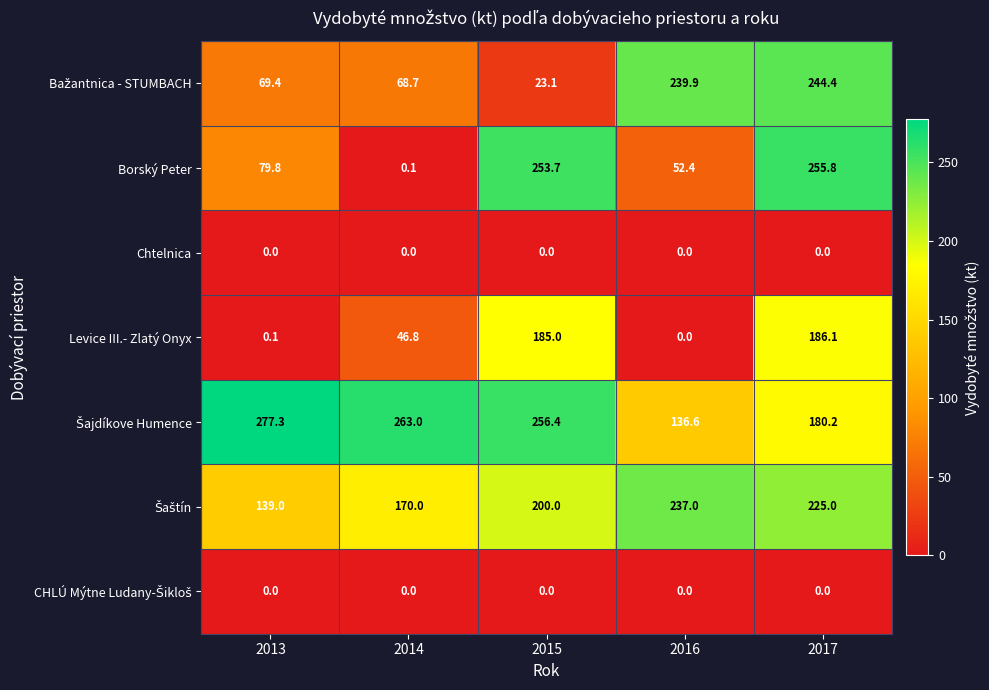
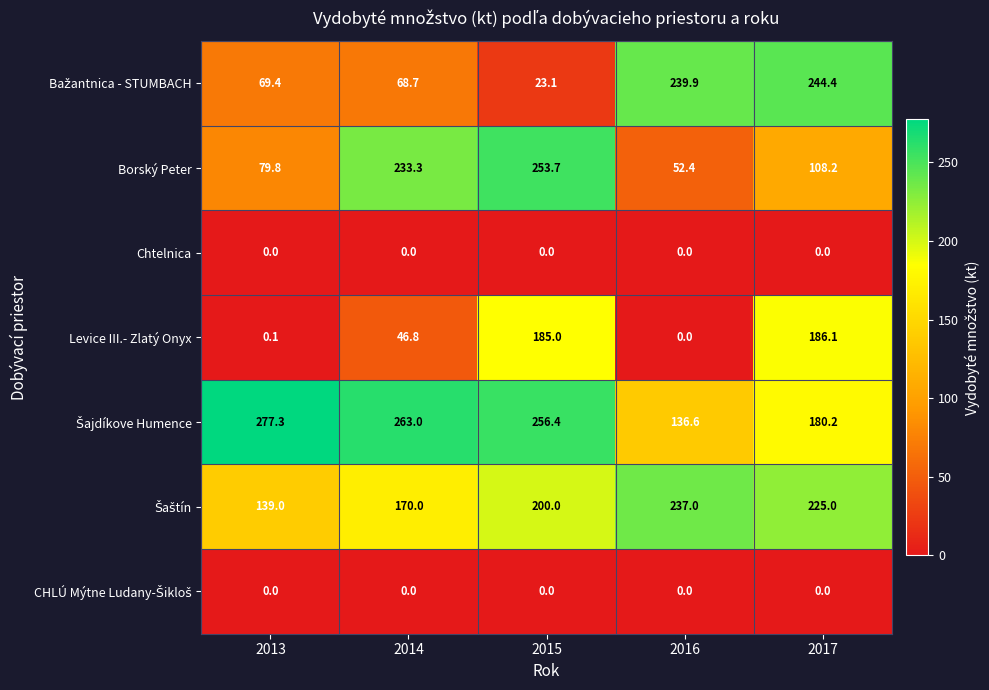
  {
    "Bažantnica - STUMBACH": {
      "2013": 69.4,
      "2014": 68.7,
      "2015": 23.1,
      "2016": 239.9,
      "2017": 244.4
    },
    "Borský Peter": {
      "2013": 79.8,
-     "2014": 0.1,
+     "2014": 233.3,
      "2015": 253.7,
      "2016": 52.4,
-     "2017": 255.8
+     "2017": 108.2
    },
    "Chtelnica": {
      "2013": 0.0,
      "2014": 0.0,
      "2015": 0.0,
      "2016": 0.0,
      "2017": 0.0
    },
    "Levice III.- Zlatý Onyx": {
      "2013": 0.1,
      "2014": 46.8,
      "2015": 185.0,
      "2016": 0.0,
      "2017": 186.1
    },
    "Šajdíkove Humence": {
      "2013": 277.3,
      "2014": 263.0,
      "2015": 256.4,
      "2016": 136.6,
      "2017": 180.2
    },
    "Šaštín": {
      "2013": 139.0,
      "2014": 170.0,
      "2015": 200.0,
      "2016": 237.0,
      "2017": 225.0
    },
    "CHLÚ Mýtne Ludany-Šikloš": {
      "2013": 0.0,
      "2014": 0.0,
      "2015": 0.0,
      "2016": 0.0,
      "2017": 0.0
    }
  }
